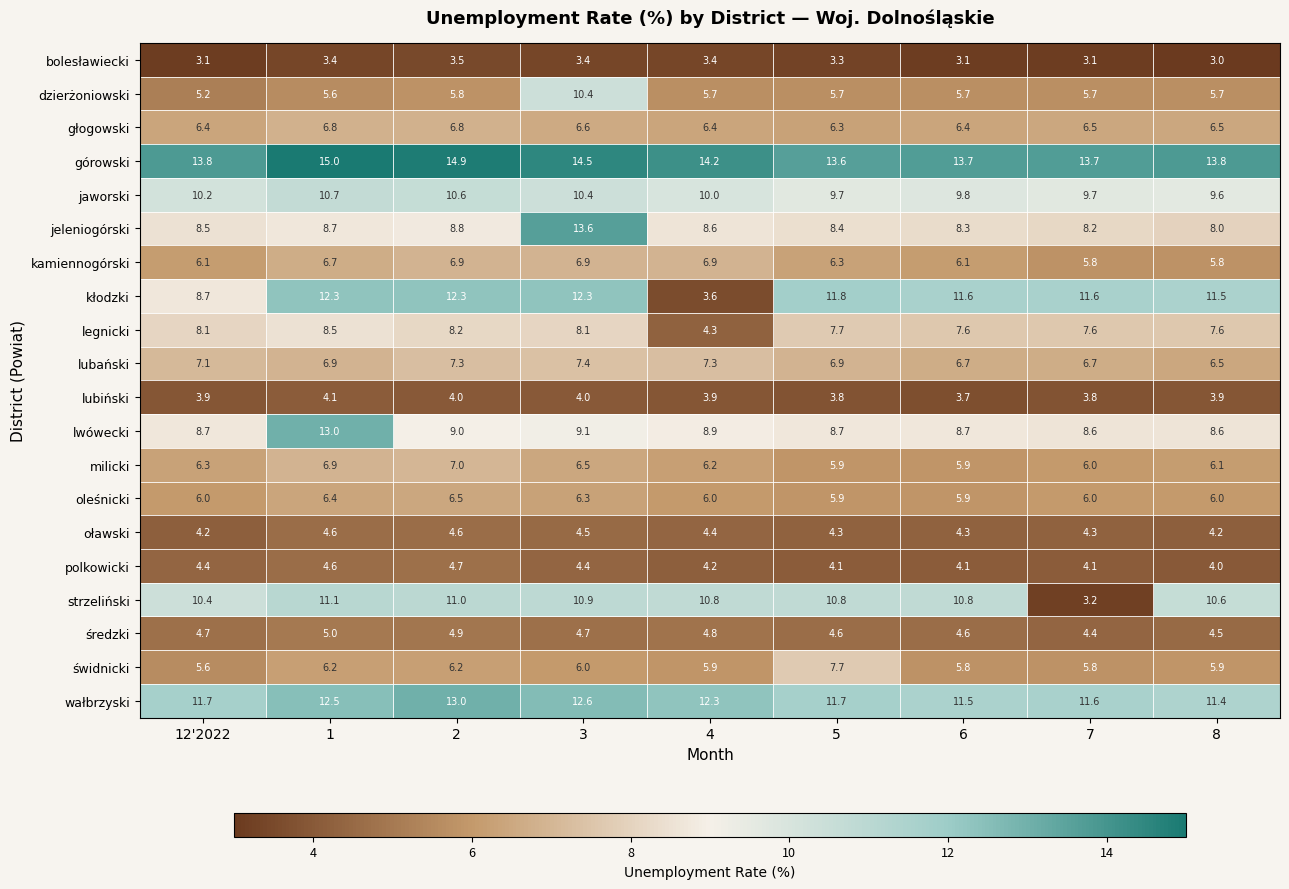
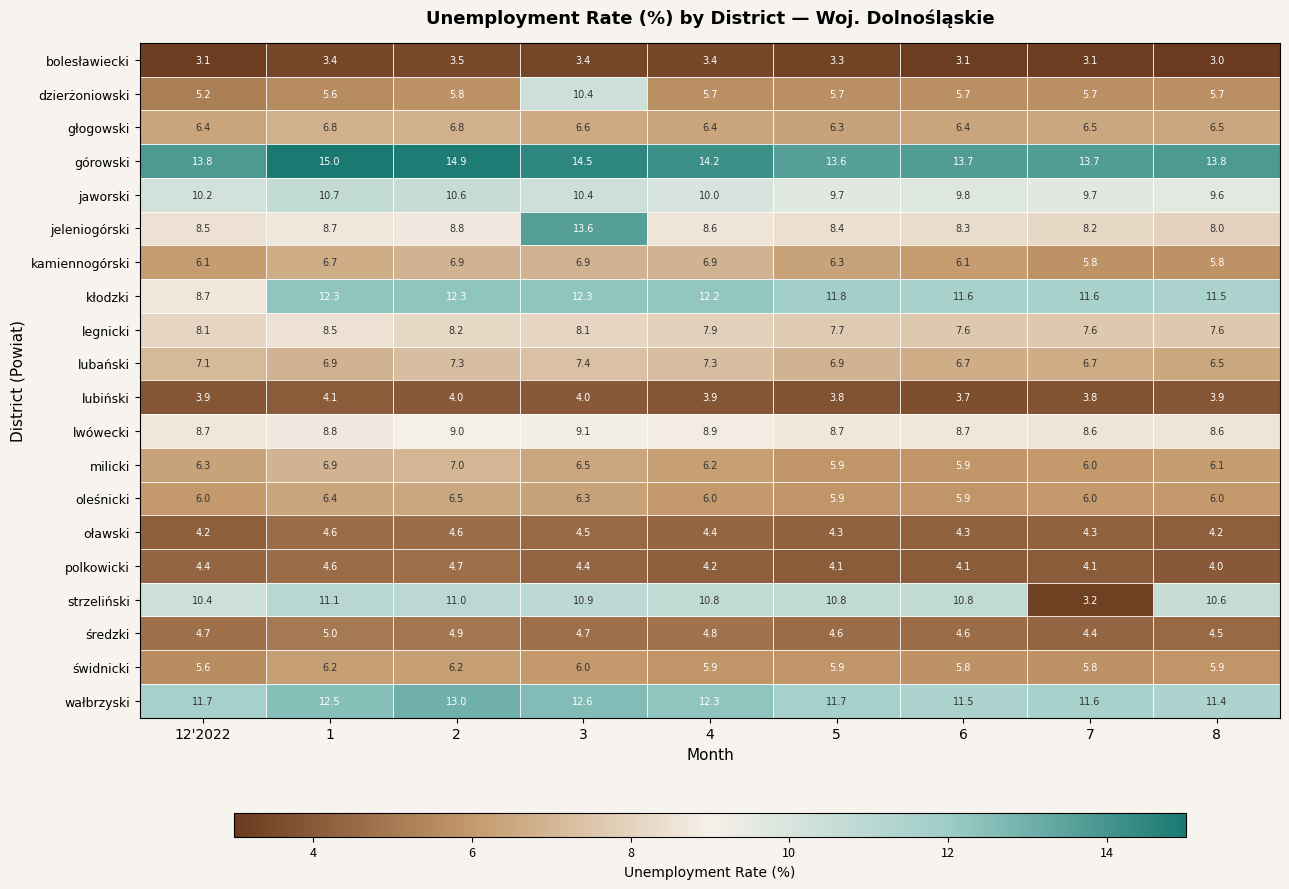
  {
    "bolesławiecki": {
      "12'2022": 3.1,
      "1": 3.4,
      "2": 3.5,
      "3": 3.4,
      "4": 3.4,
      "5": 3.3,
      "6": 3.1,
      "7": 3.1,
      "8": 3.0
    },
    "dzierżoniowski": {
      "12'2022": 5.2,
      "1": 5.6,
      "2": 5.8,
      "3": 10.4,
      "4": 5.7,
      "5": 5.7,
      "6": 5.7,
      "7": 5.7,
      "8": 5.7
    },
    "głogowski": {
      "12'2022": 6.4,
      "1": 6.8,
      "2": 6.8,
      "3": 6.6,
      "4": 6.4,
      "5": 6.3,
      "6": 6.4,
      "7": 6.5,
      "8": 6.5
    },
    "górowski": {
      "12'2022": 13.8,
      "1": 15.0,
      "2": 14.9,
      "3": 14.5,
      "4": 14.2,
      "5": 13.6,
      "6": 13.7,
      "7": 13.7,
      "8": 13.8
    },
    "jaworski": {
      "12'2022": 10.2,
      "1": 10.7,
      "2": 10.6,
      "3": 10.4,
      "4": 10.0,
      "5": 9.7,
      "6": 9.8,
      "7": 9.7,
      "8": 9.6
    },
    "jeleniogórski": {
      "12'2022": 8.5,
      "1": 8.7,
      "2": 8.8,
      "3": 13.6,
      "4": 8.6,
      "5": 8.4,
      "6": 8.3,
      "7": 8.2,
      "8": 8.0
    },
    "kamiennogórski": {
      "12'2022": 6.1,
      "1": 6.7,
      "2": 6.9,
      "3": 6.9,
      "4": 6.9,
      "5": 6.3,
      "6": 6.1,
      "7": 5.8,
      "8": 5.8
    },
    "kłodzki": {
      "12'2022": 8.7,
      "1": 12.3,
      "2": 12.3,
      "3": 12.3,
-     "4": 3.6,
+     "4": 12.2,
      "5": 11.8,
      "6": 11.6,
      "7": 11.6,
      "8": 11.5
    },
    "legnicki": {
      "12'2022": 8.1,
      "1": 8.5,
      "2": 8.2,
      "3": 8.1,
-     "4": 4.3,
+     "4": 7.9,
      "5": 7.7,
      "6": 7.6,
      "7": 7.6,
      "8": 7.6
    },
    "lubański": {
      "12'2022": 7.1,
      "1": 6.9,
      "2": 7.3,
      "3": 7.4,
      "4": 7.3,
      "5": 6.9,
      "6": 6.7,
      "7": 6.7,
      "8": 6.5
    },
    "lubiński": {
      "12'2022": 3.9,
      "1": 4.1,
      "2": 4.0,
      "3": 4.0,
      "4": 3.9,
      "5": 3.8,
      "6": 3.7,
      "7": 3.8,
      "8": 3.9
    },
    "lwówecki": {
      "12'2022": 8.7,
-     "1": 13.0,
+     "1": 8.8,
      "2": 9.0,
      "3": 9.1,
      "4": 8.9,
      "5": 8.7,
      "6": 8.7,
      "7": 8.6,
      "8": 8.6
    },
    "milicki": {
      "12'2022": 6.3,
      "1": 6.9,
      "2": 7.0,
      "3": 6.5,
      "4": 6.2,
      "5": 5.9,
      "6": 5.9,
      "7": 6.0,
      "8": 6.1
    },
    "oleśnicki": {
      "12'2022": 6.0,
      "1": 6.4,
      "2": 6.5,
      "3": 6.3,
      "4": 6.0,
      "5": 5.9,
      "6": 5.9,
      "7": 6.0,
      "8": 6.0
    },
    "oławski": {
      "12'2022": 4.2,
      "1": 4.6,
      "2": 4.6,
      "3": 4.5,
      "4": 4.4,
      "5": 4.3,
      "6": 4.3,
      "7": 4.3,
      "8": 4.2
    },
    "polkowicki": {
      "12'2022": 4.4,
      "1": 4.6,
      "2": 4.7,
      "3": 4.4,
      "4": 4.2,
      "5": 4.1,
      "6": 4.1,
      "7": 4.1,
      "8": 4.0
    },
    "strzeliński": {
      "12'2022": 10.4,
      "1": 11.1,
      "2": 11.0,
      "3": 10.9,
      "4": 10.8,
      "5": 10.8,
      "6": 10.8,
      "7": 3.2,
      "8": 10.6
    },
    "średzki": {
      "12'2022": 4.7,
      "1": 5.0,
      "2": 4.9,
      "3": 4.7,
      "4": 4.8,
      "5": 4.6,
      "6": 4.6,
      "7": 4.4,
      "8": 4.5
    },
    "świdnicki": {
      "12'2022": 5.6,
      "1": 6.2,
      "2": 6.2,
      "3": 6.0,
      "4": 5.9,
-     "5": 7.7,
+     "5": 5.9,
      "6": 5.8,
      "7": 5.8,
      "8": 5.9
    },
    "wałbrzyski": {
      "12'2022": 11.7,
      "1": 12.5,
      "2": 13.0,
      "3": 12.6,
      "4": 12.3,
      "5": 11.7,
      "6": 11.5,
      "7": 11.6,
      "8": 11.4
    }
  }
